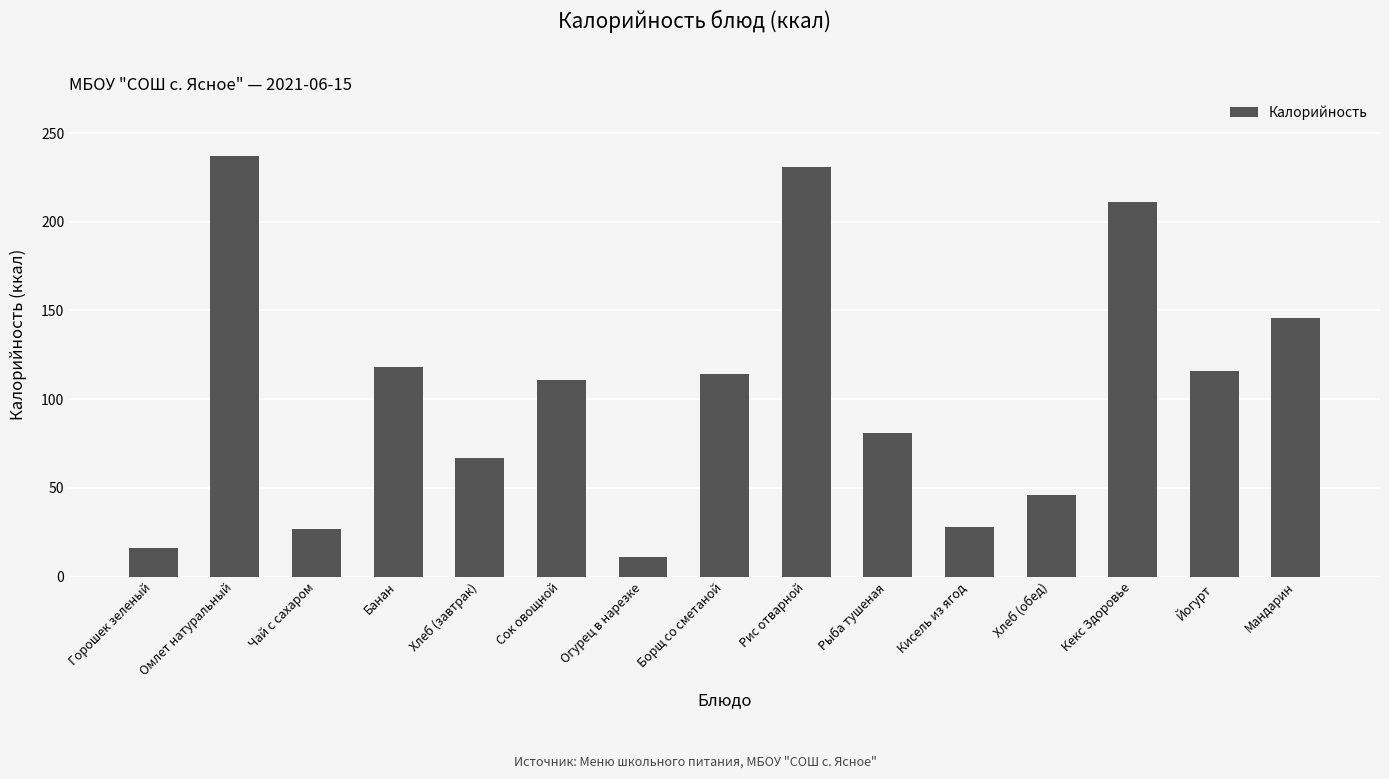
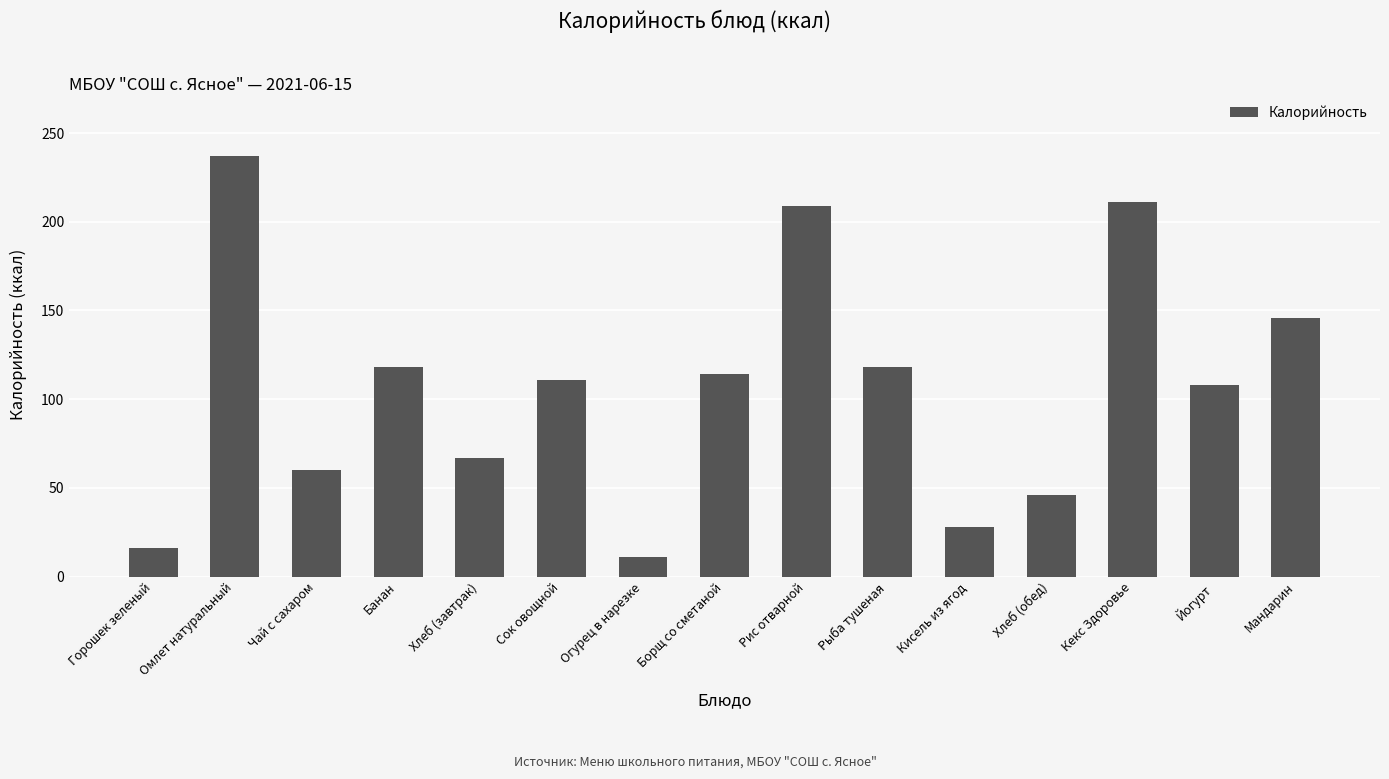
  {
    "Горошек зеленый": 16,
    "Омлет натуральный": 237,
-   "Чай с сахаром": 27,
+   "Чай с сахаром": 60,
    "Банан": 118,
    "Хлеб (завтрак)": 67,
    "Сок овощной": 111,
    "Огурец в нарезке": 11,
    "Борщ со сметаной": 114,
-   "Рис отварной": 231,
-   "Рыба тушеная": 81,
+   "Рис отварной": 209,
+   "Рыба тушеная": 118,
    "Кисель из ягод": 28,
    "Хлеб (обед)": 46,
    "Кекс Здоровье": 211,
-   "Йогурт": 116,
+   "Йогурт": 108,
    "Мандарин": 146
  }
